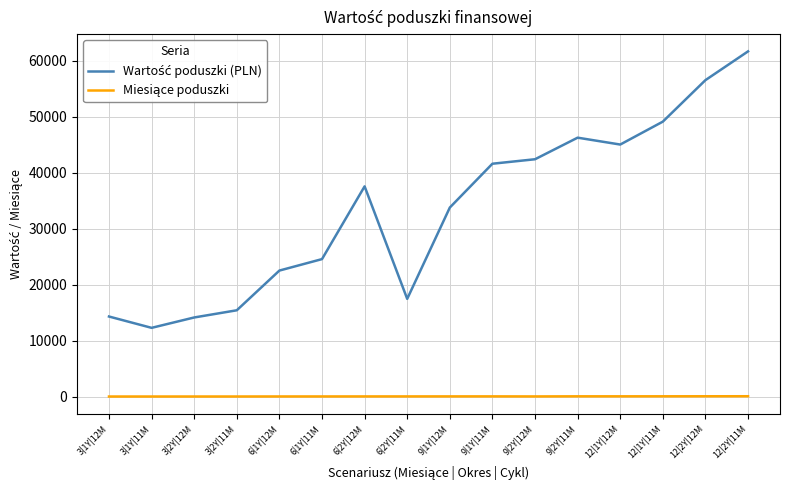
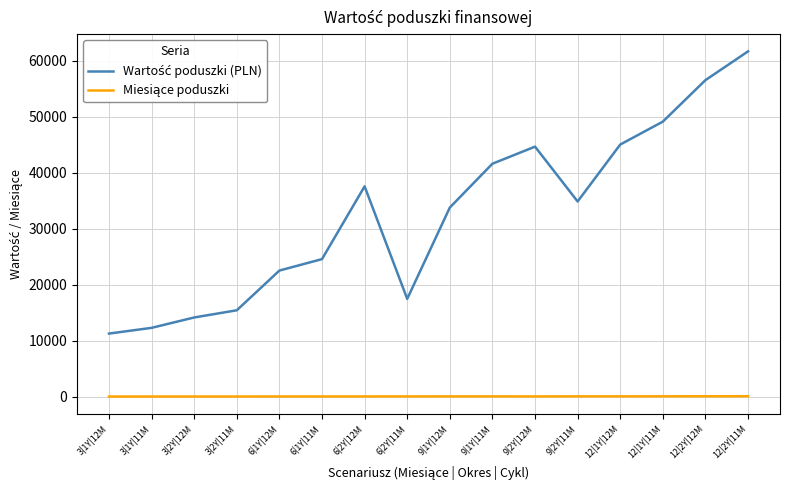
  {
    "Wartość poduszki (PLN)": {
-     "3|1Y|12M": 14000,
+     "3|1Y|12M": 11000,
      "3|1Y|11M": 12000,
      "3|2Y|12M": 14000,
      "3|2Y|11M": 15000,
      "6|1Y|12M": 23000,
      "6|1Y|11M": 25000,
      "6|2Y|12M": 38000,
      "6|2Y|11M": 17000,
      "9|1Y|12M": 34000,
      "9|1Y|11M": 42000,
-     "9|2Y|12M": 42000,
-     "9|2Y|11M": 46000,
+     "9|2Y|12M": 45000,
+     "9|2Y|11M": 35000,
      "12|1Y|12M": 45000,
      "12|1Y|11M": 49000,
      "12|2Y|12M": 57000,
      "12|2Y|11M": 62000
    },
    "Miesiące poduszki": {
      "3|1Y|12M": 0,
      "3|1Y|11M": 0,
      "3|2Y|12M": 0,
      "3|2Y|11M": 0,
      "6|1Y|12M": 0,
      "6|1Y|11M": 0,
      "6|2Y|12M": 0,
      "6|2Y|11M": 0,
      "9|1Y|12M": 0,
      "9|1Y|11M": 0,
      "9|2Y|12M": 0,
      "9|2Y|11M": 0,
      "12|1Y|12M": 0,
      "12|1Y|11M": 0,
      "12|2Y|12M": 0,
      "12|2Y|11M": 0
    }
  }
